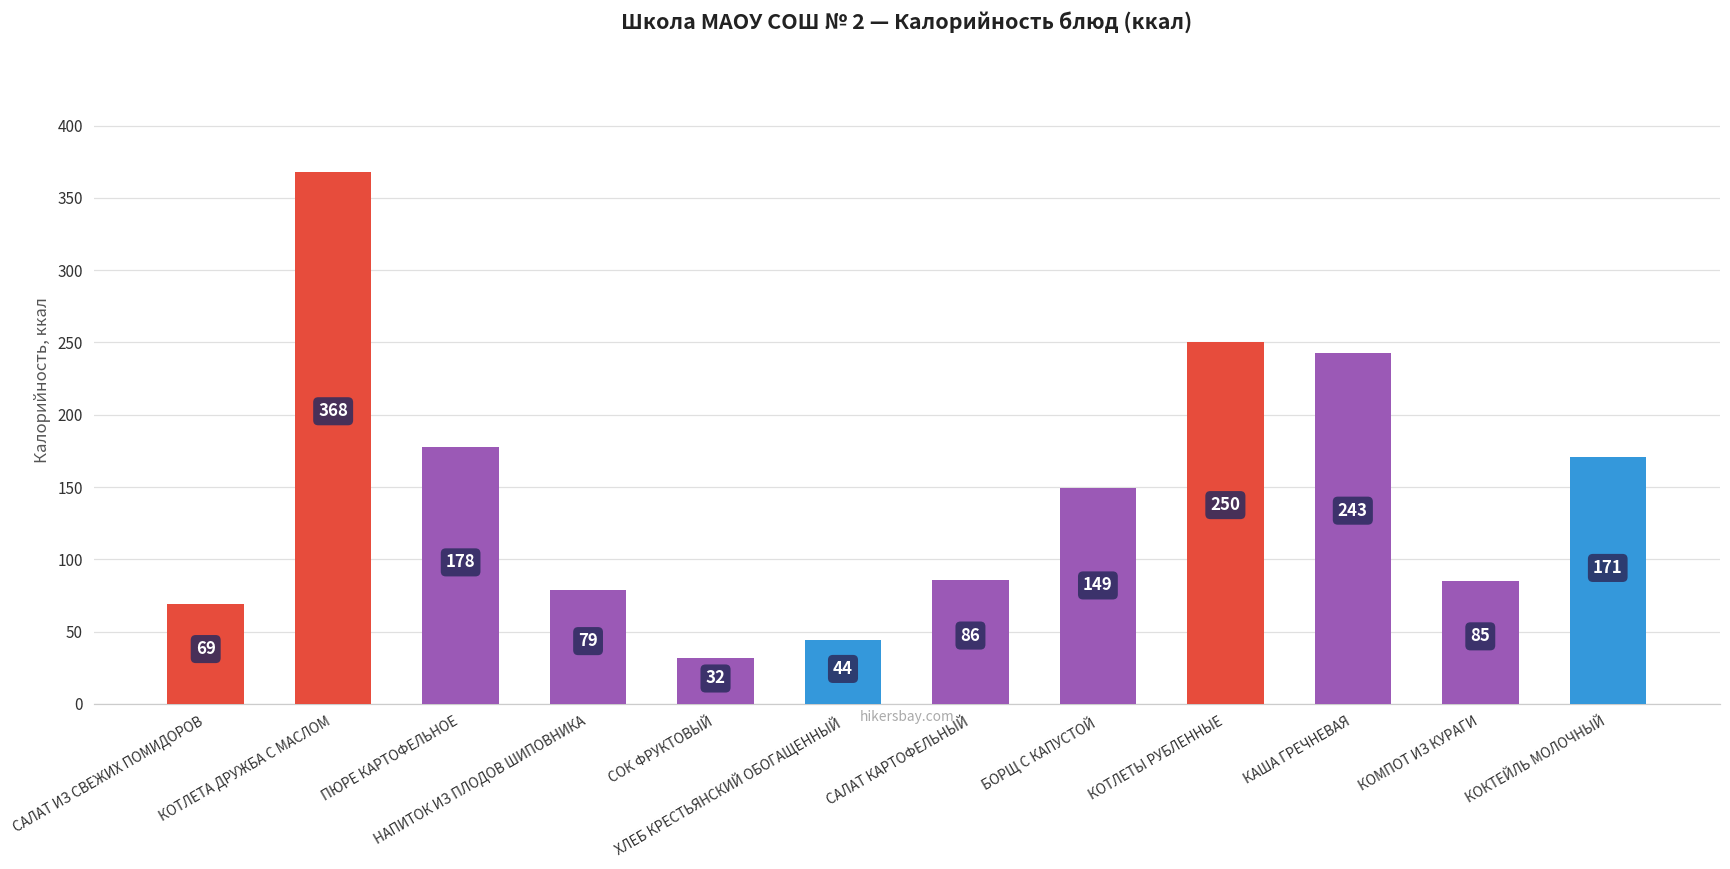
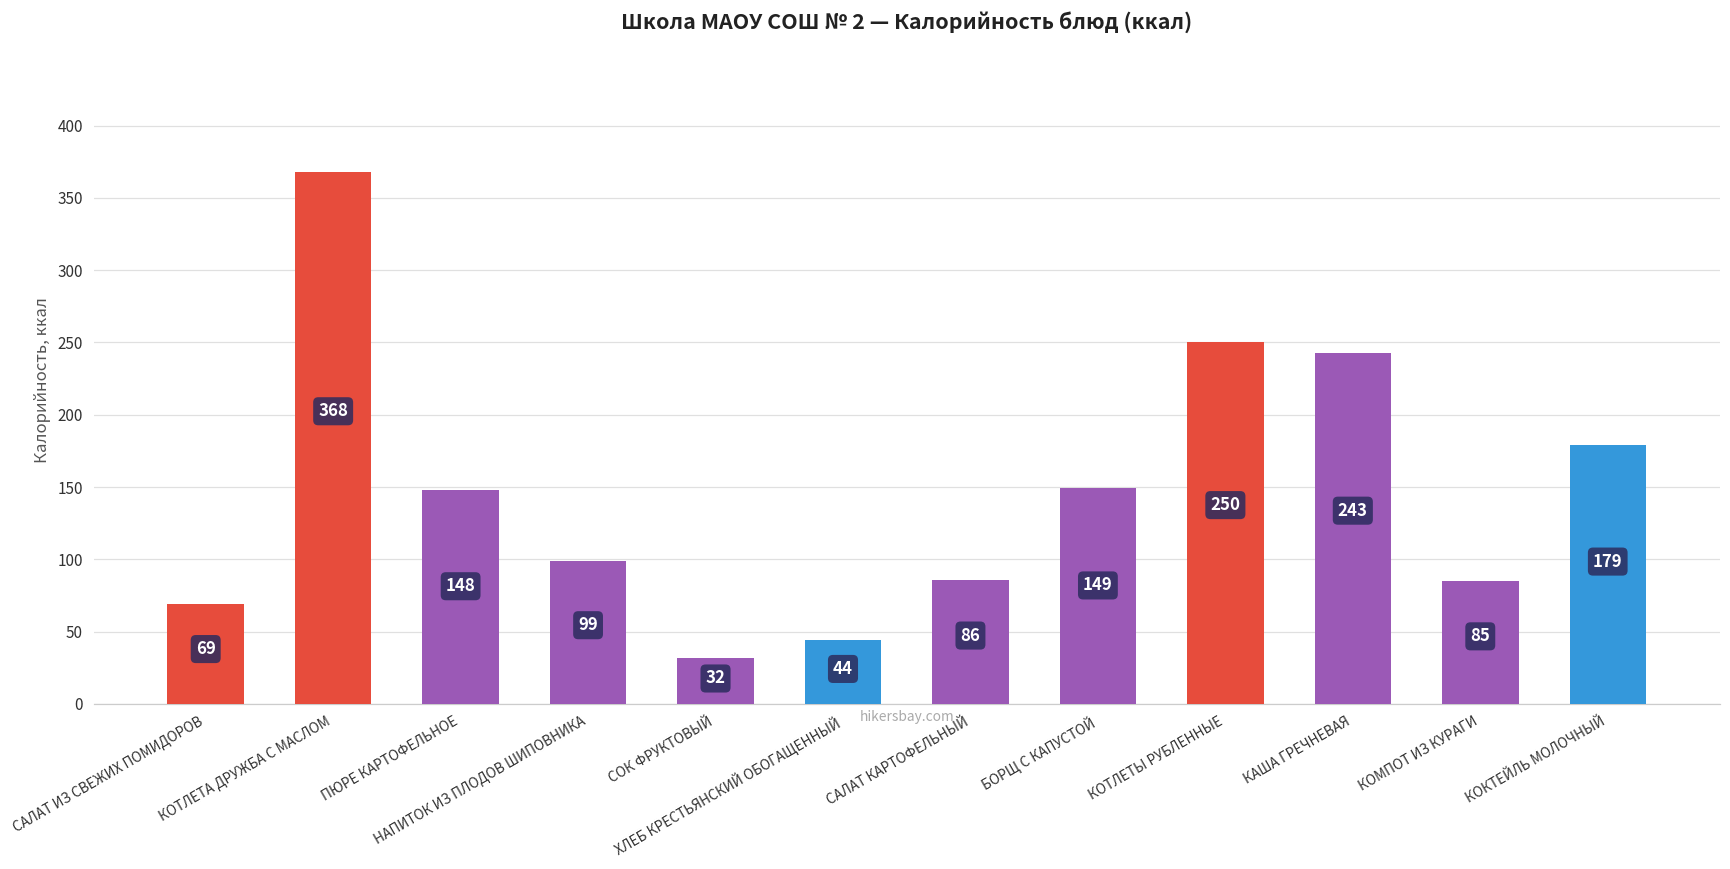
  {
-   "ПЮРЕ КАРТОФЕЛЬНОЕ": 178,
-   "НАПИТОК ИЗ ПЛОДОВ ШИПОВНИКА": 79,
-   "КОКТЕЙЛЬ МОЛОЧНЫЙ": 171
+   "ПЮРЕ КАРТОФЕЛЬНОЕ": 148,
+   "НАПИТОК ИЗ ПЛОДОВ ШИПОВНИКА": 99,
+   "КОКТЕЙЛЬ МОЛОЧНЫЙ": 179
  }
